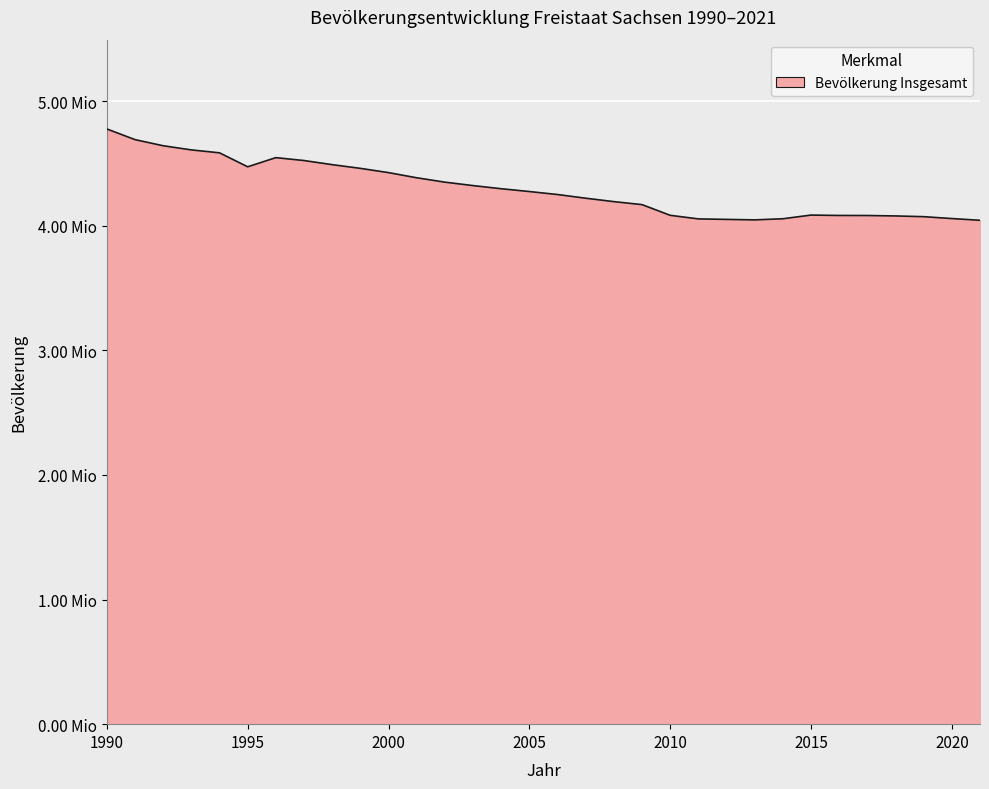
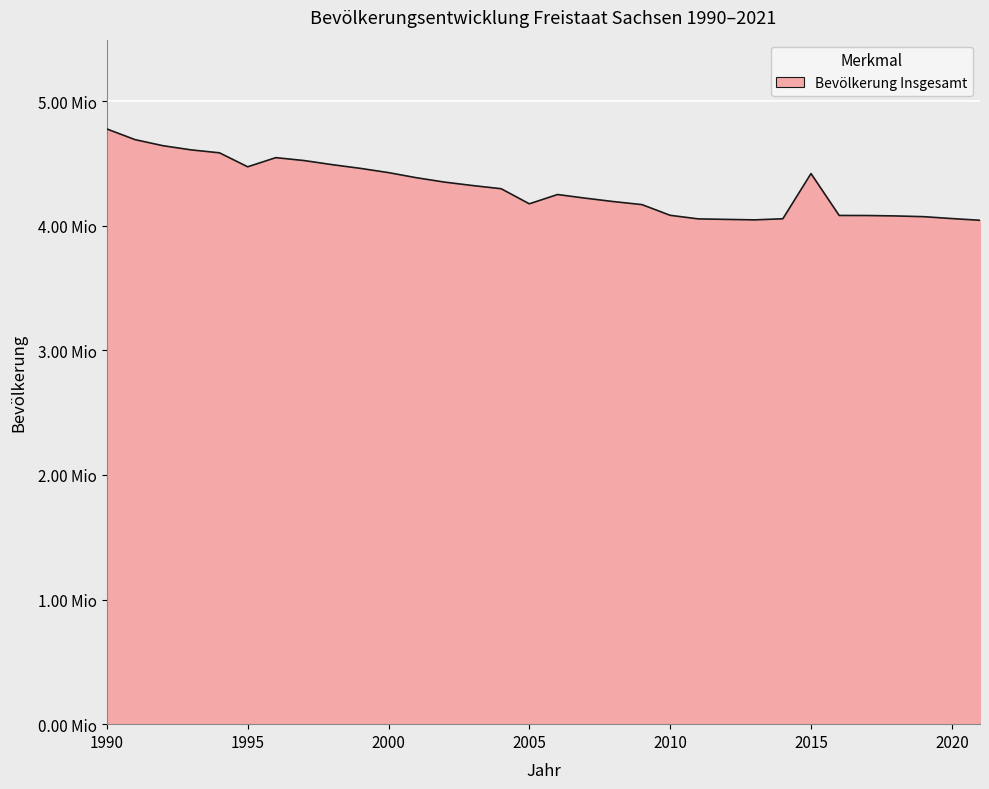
  {
    "1990": "4.78 Mio",
    "1995": "4.47 Mio",
    "2000": "4.43 Mio",
-   "2005": "4.27 Mio",
+   "2005": "4.18 Mio",
    "2010": "4.08 Mio",
-   "2015": "4.08 Mio",
+   "2015": "4.42 Mio",
    "2020": "4.06 Mio"
  }
